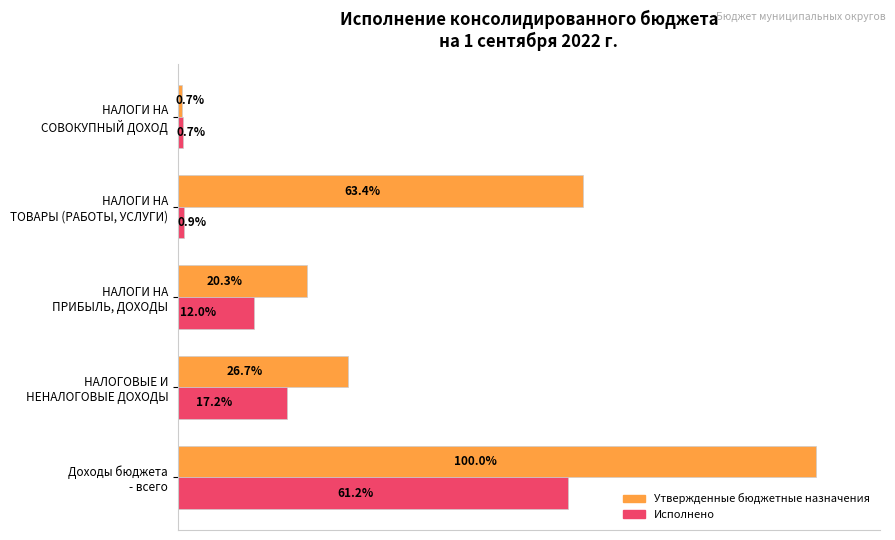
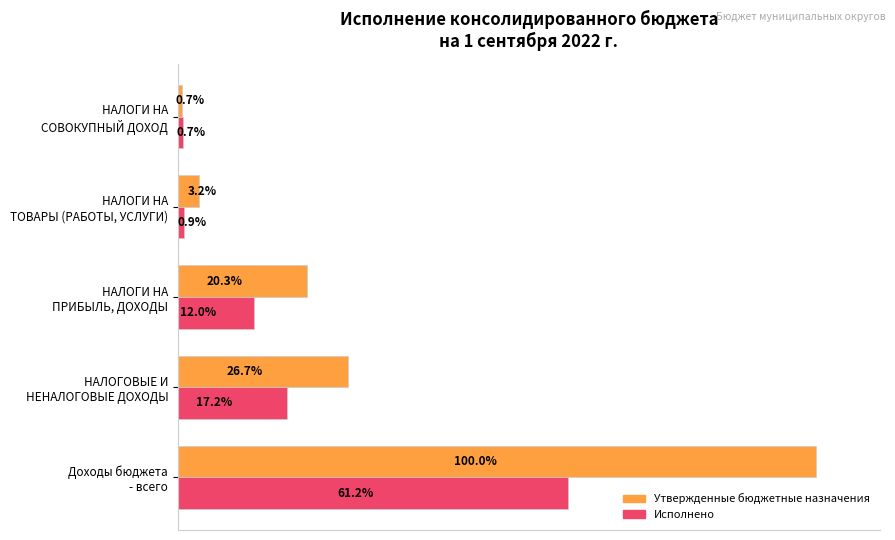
  {
    "Утвержденные бюджетные назначения": {
      "НАЛОГИ НА СОВОКУПНЫЙ ДОХОД": "0.7%",
-     "НАЛОГИ НА ТОВАРЫ (РАБОТЫ, УСЛУГИ)": "63.4%",
+     "НАЛОГИ НА ТОВАРЫ (РАБОТЫ, УСЛУГИ)": "3.2%",
      "НАЛОГИ НА ПРИБЫЛЬ, ДОХОДЫ": "20.3%",
      "НАЛОГОВЫЕ И НЕНАЛОГОВЫЕ ДОХОДЫ": "26.7%",
      "Доходы бюджета - всего": "100.0%"
    },
    "Исполнено": {
      "НАЛОГИ НА СОВОКУПНЫЙ ДОХОД": "0.7%",
      "НАЛОГИ НА ТОВАРЫ (РАБОТЫ, УСЛУГИ)": "0.9%",
      "НАЛОГИ НА ПРИБЫЛЬ, ДОХОДЫ": "12.0%",
      "НАЛОГОВЫЕ И НЕНАЛОГОВЫЕ ДОХОДЫ": "17.2%",
      "Доходы бюджета - всего": "61.2%"
    }
  }
